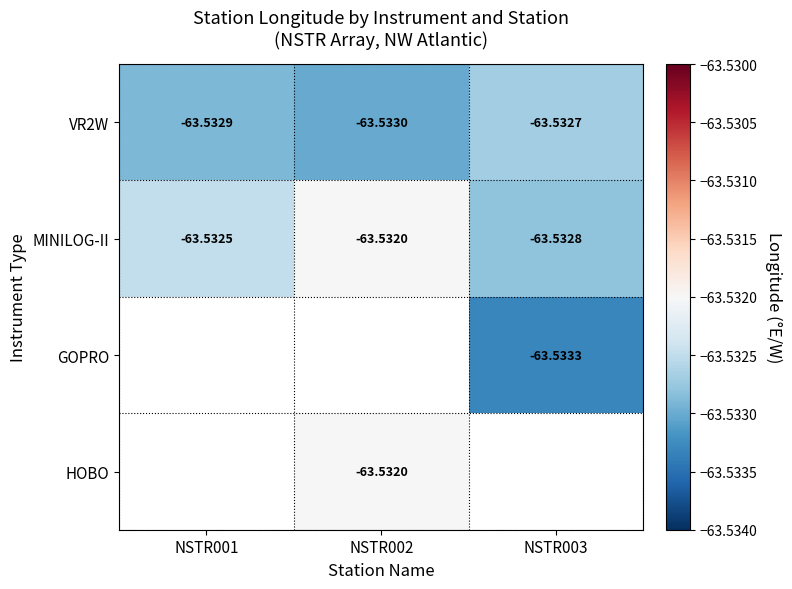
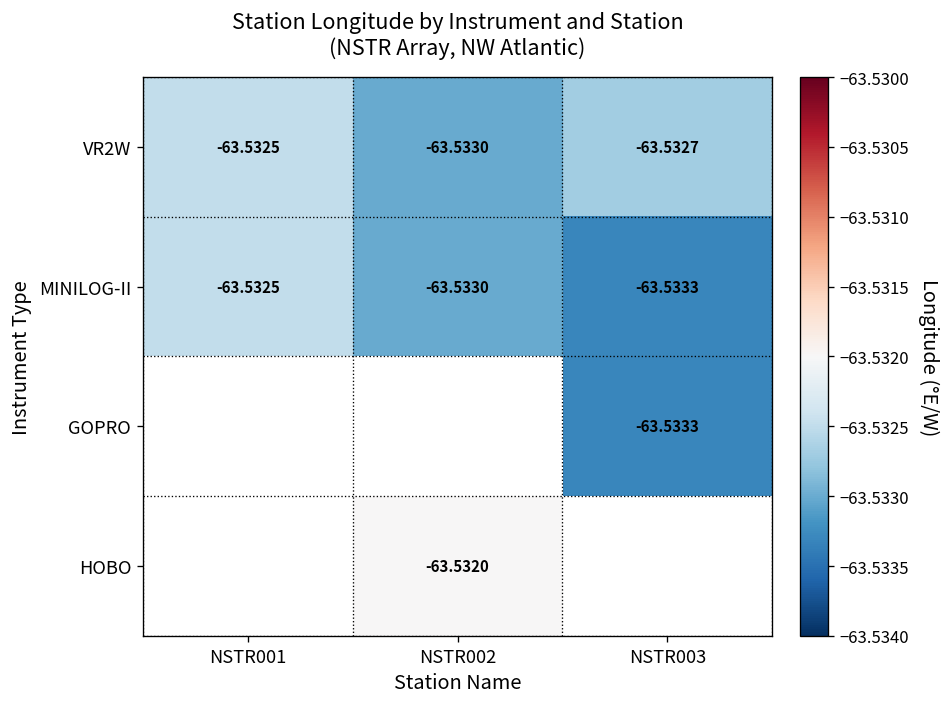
  {
    "VR2W": {
-     "NSTR001": -63.5329,
+     "NSTR001": -63.5325,
      "NSTR002": -63.5330,
      "NSTR003": -63.5327
    },
    "MINILOG-II": {
      "NSTR001": -63.5325,
-     "NSTR002": -63.5320,
-     "NSTR003": -63.5328
+     "NSTR002": -63.5330,
+     "NSTR003": -63.5333
    },
    "GOPRO": {
      "NSTR003": -63.5333
    },
    "HOBO": {
      "NSTR002": -63.5320
    }
  }
